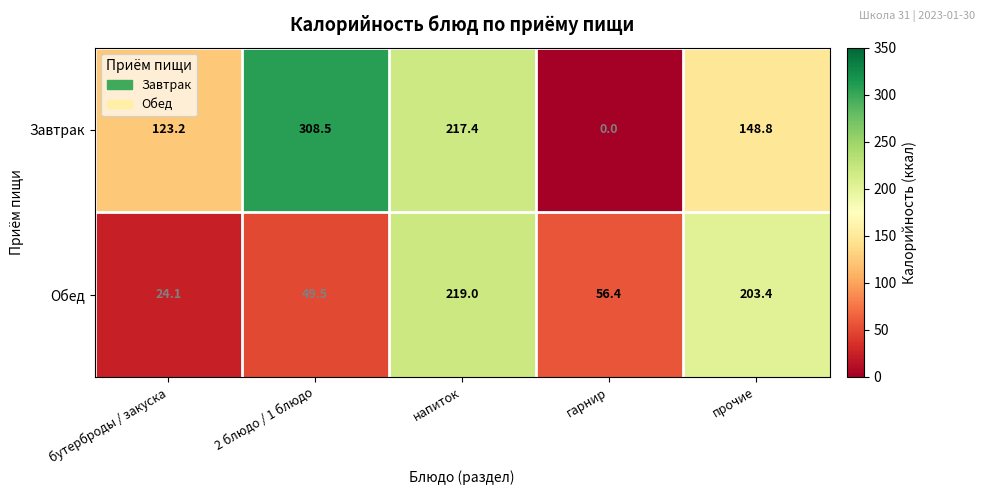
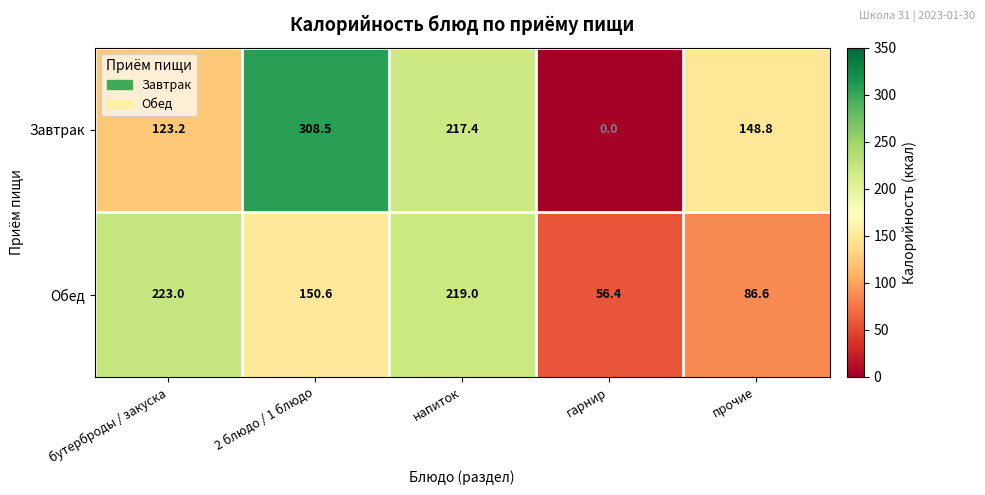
  {
    "Завтрак": {
      "бутерброды / закуска": 123.2,
      "2 блюдо / 1 блюдо": 308.5,
      "напиток": 217.4,
      "гарнир": 0.0,
      "прочие": 148.8
    },
    "Обед": {
-     "бутерброды / закуска": 24.1,
-     "2 блюдо / 1 блюдо": 49.5,
+     "бутерброды / закуска": 223.0,
+     "2 блюдо / 1 блюдо": 150.6,
      "напиток": 219.0,
      "гарнир": 56.4,
-     "прочие": 203.4
+     "прочие": 86.6
    }
  }
